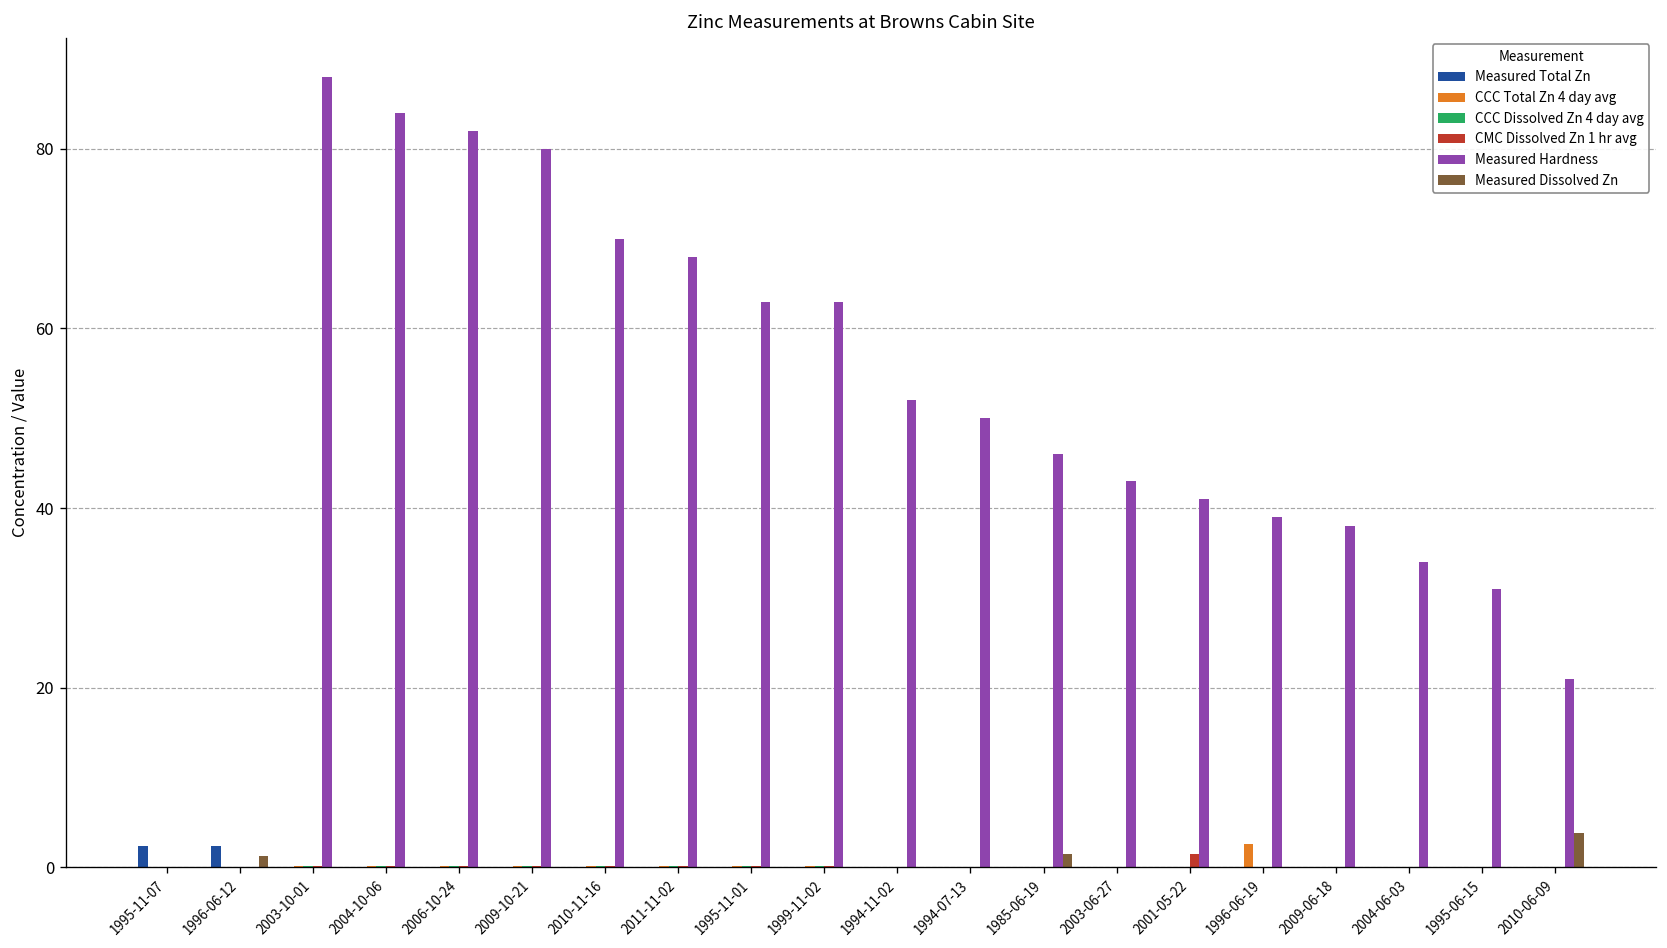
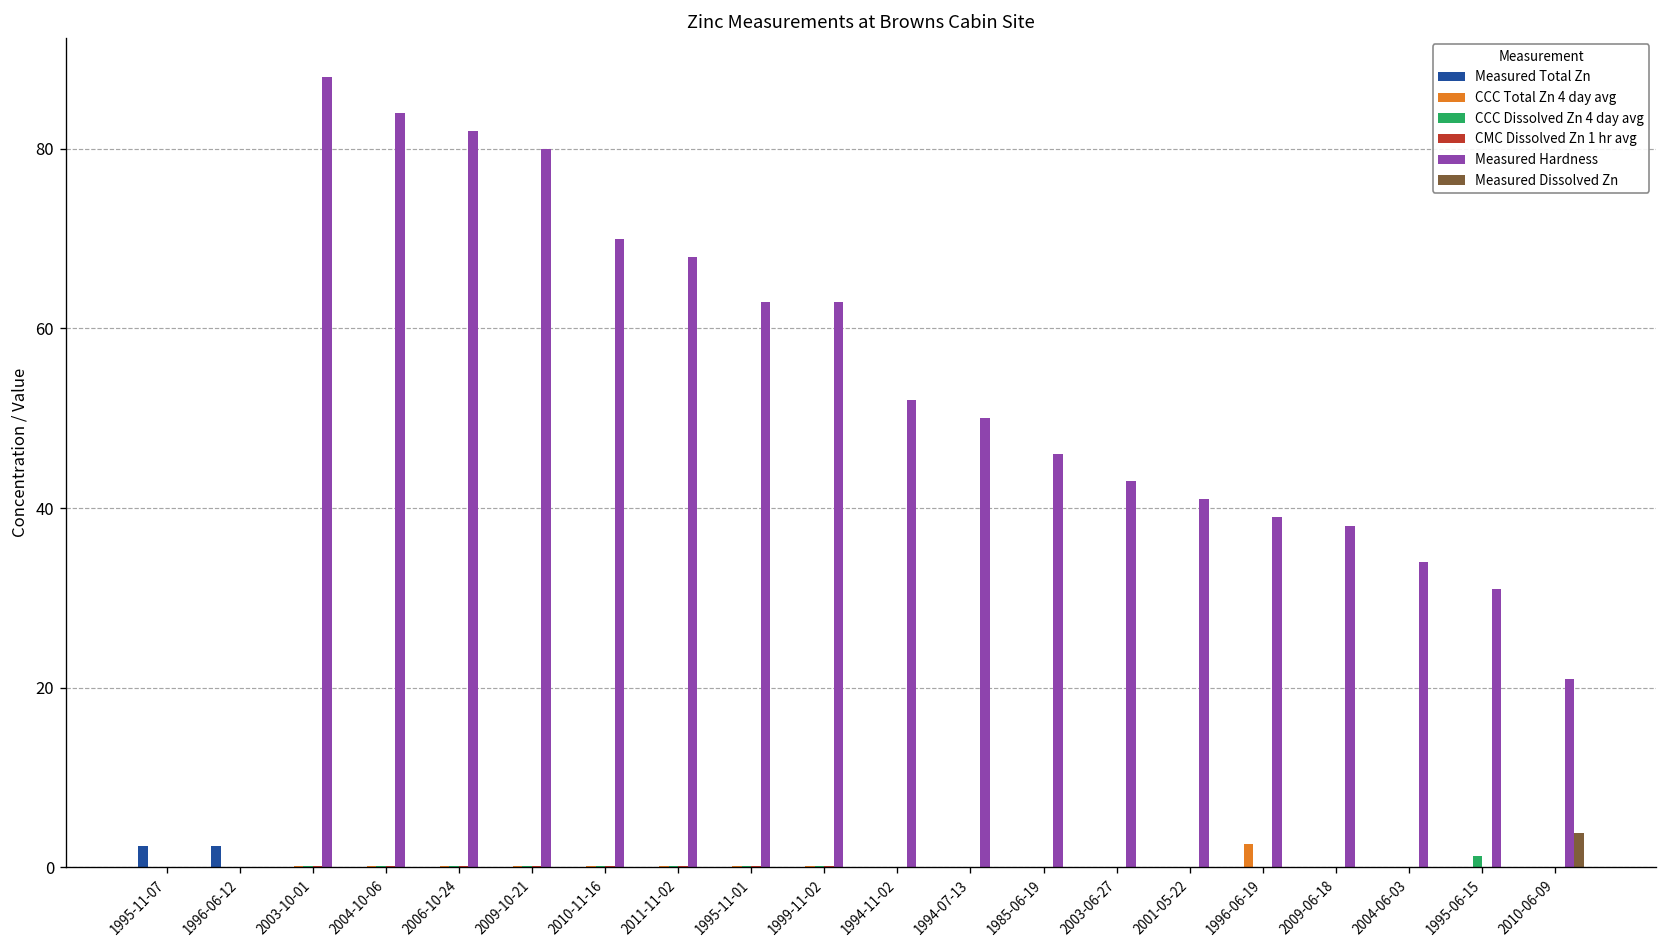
  {
    "Measured Total Zn": {
      "1995-11-07": 2,
      "1996-06-12": 2
    },
    "CCC Total Zn 4 day avg": {
      "1995-11-07": 0,
      "1996-06-12": 0,
      "1996-06-19": 3
    },
    "CCC Dissolved Zn 4 day avg": {
      "1995-11-07": 0,
      "1996-06-12": 0,
-     "1995-06-15": 0
+     "1995-06-15": 1
    },
    "CMC Dissolved Zn 1 hr avg": {
      "1995-11-07": 0,
      "1996-06-12": 0,
-     "2001-05-22": 1
+     "2001-05-22": 0
    },
    "Measured Hardness": {
      "1995-11-07": 0,
      "1996-06-12": 0,
      "2003-10-01": 88,
      "2004-10-06": 84,
      "2006-10-24": 82,
      "2009-10-21": 80,
      "2010-11-16": 70,
      "2011-11-02": 68,
      "1995-11-01": 63,
      "1999-11-02": 63,
      "1994-11-02": 52,
      "1994-07-13": 50,
      "1985-06-19": 46,
      "2003-06-27": 43,
      "2001-05-22": 41,
      "1996-06-19": 39,
      "2009-06-18": 38,
      "2004-06-03": 34,
      "1995-06-15": 31,
      "2010-06-09": 21
    },
    "Measured Dissolved Zn": {
-     "1996-06-12": 1,
-     "1985-06-19": 1,
+     "1996-06-12": 0,
+     "1985-06-19": 0,
      "2010-06-09": 4
    }
  }
